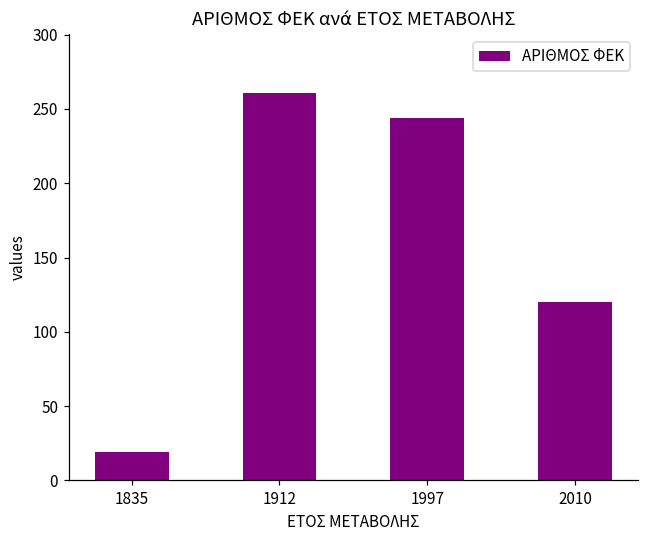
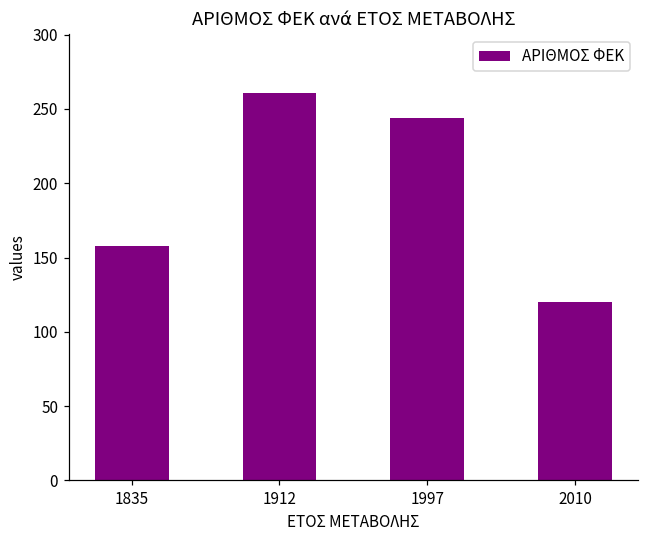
  {
-   "1835": 19,
+   "1835": 158,
    "1912": 261,
    "1997": 244,
    "2010": 120
  }
